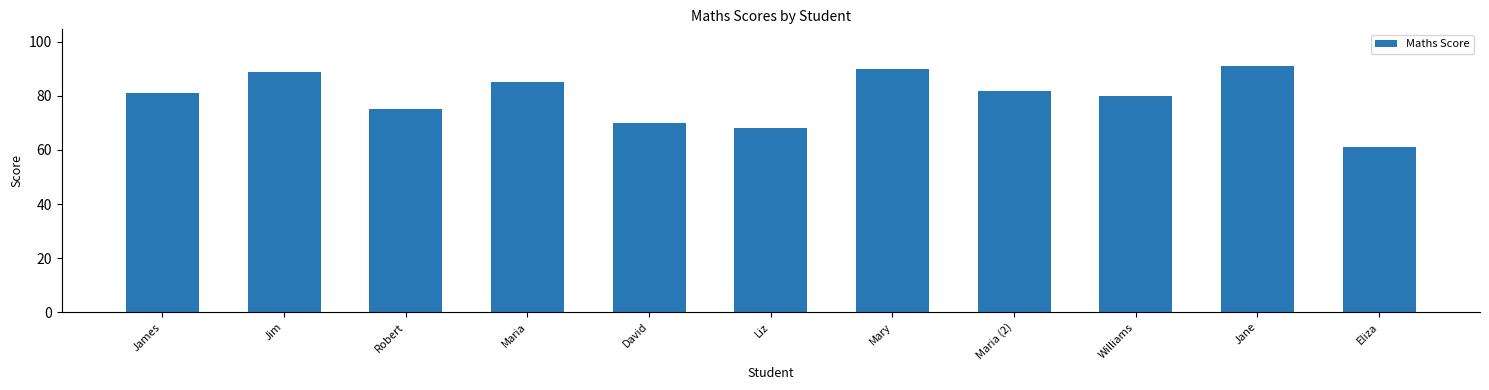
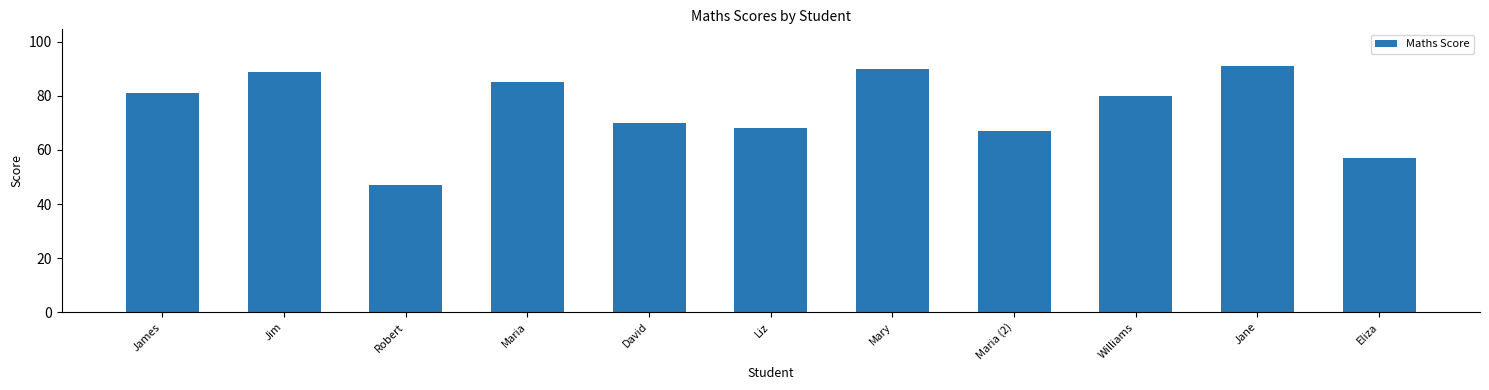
  {
    "James": 81,
    "Jim": 89,
-   "Robert": 75,
+   "Robert": 47,
    "Maria": 85,
    "David": 70,
    "Liz": 68,
    "Mary": 90,
-   "Maria (2)": 82,
+   "Maria (2)": 67,
    "Williams": 80,
    "Jane": 91,
-   "Eliza": 61
+   "Eliza": 57
  }
